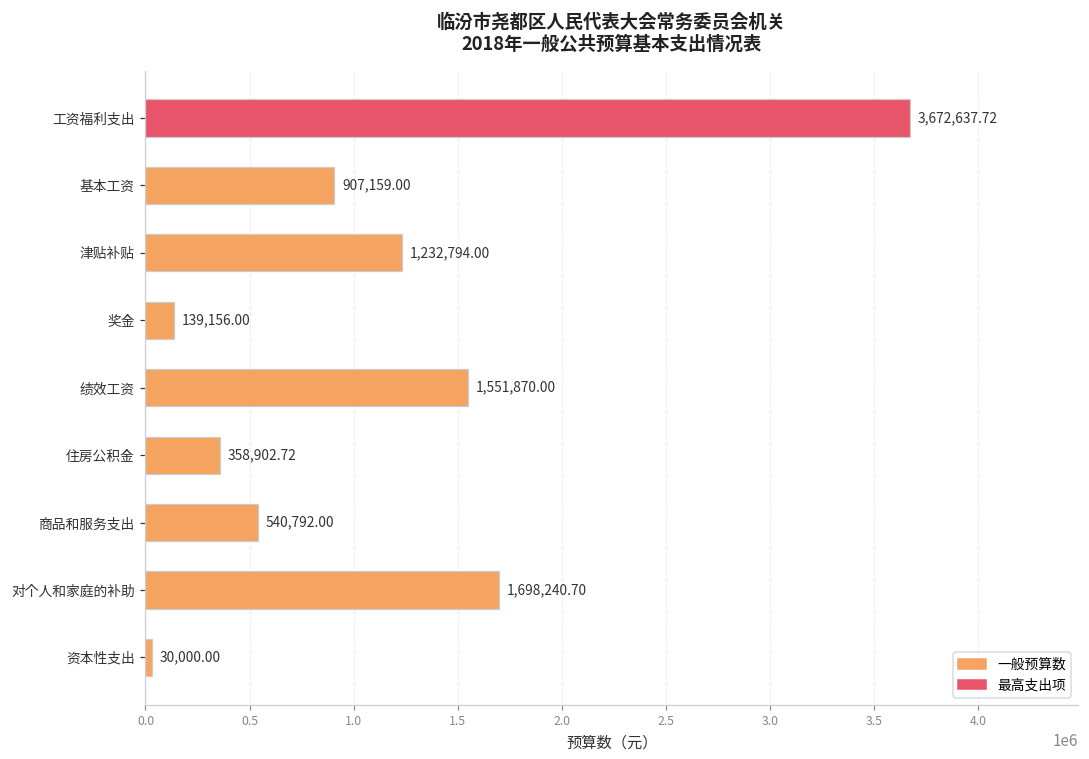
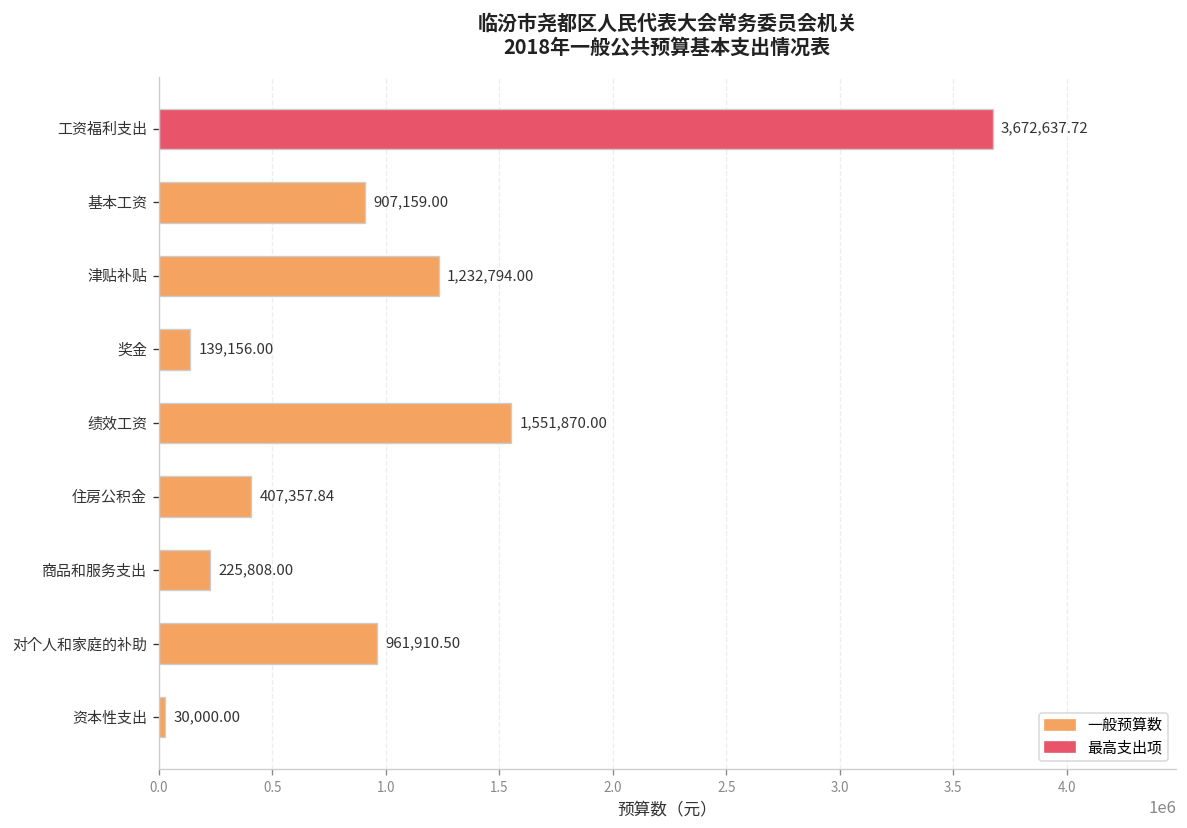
  {
    "工资福利支出": "3,672,637.72",
    "基本工资": "907,159.00",
    "津贴补贴": "1,232,794.00",
    "奖金": "139,156.00",
    "绩效工资": "1,551,870.00",
-   "住房公积金": "358,902.72",
-   "商品和服务支出": "540,792.00",
-   "对个人和家庭的补助": "1,698,240.70",
+   "住房公积金": "407,357.84",
+   "商品和服务支出": "225,808.00",
+   "对个人和家庭的补助": "961,910.50",
    "资本性支出": "30,000.00"
  }
